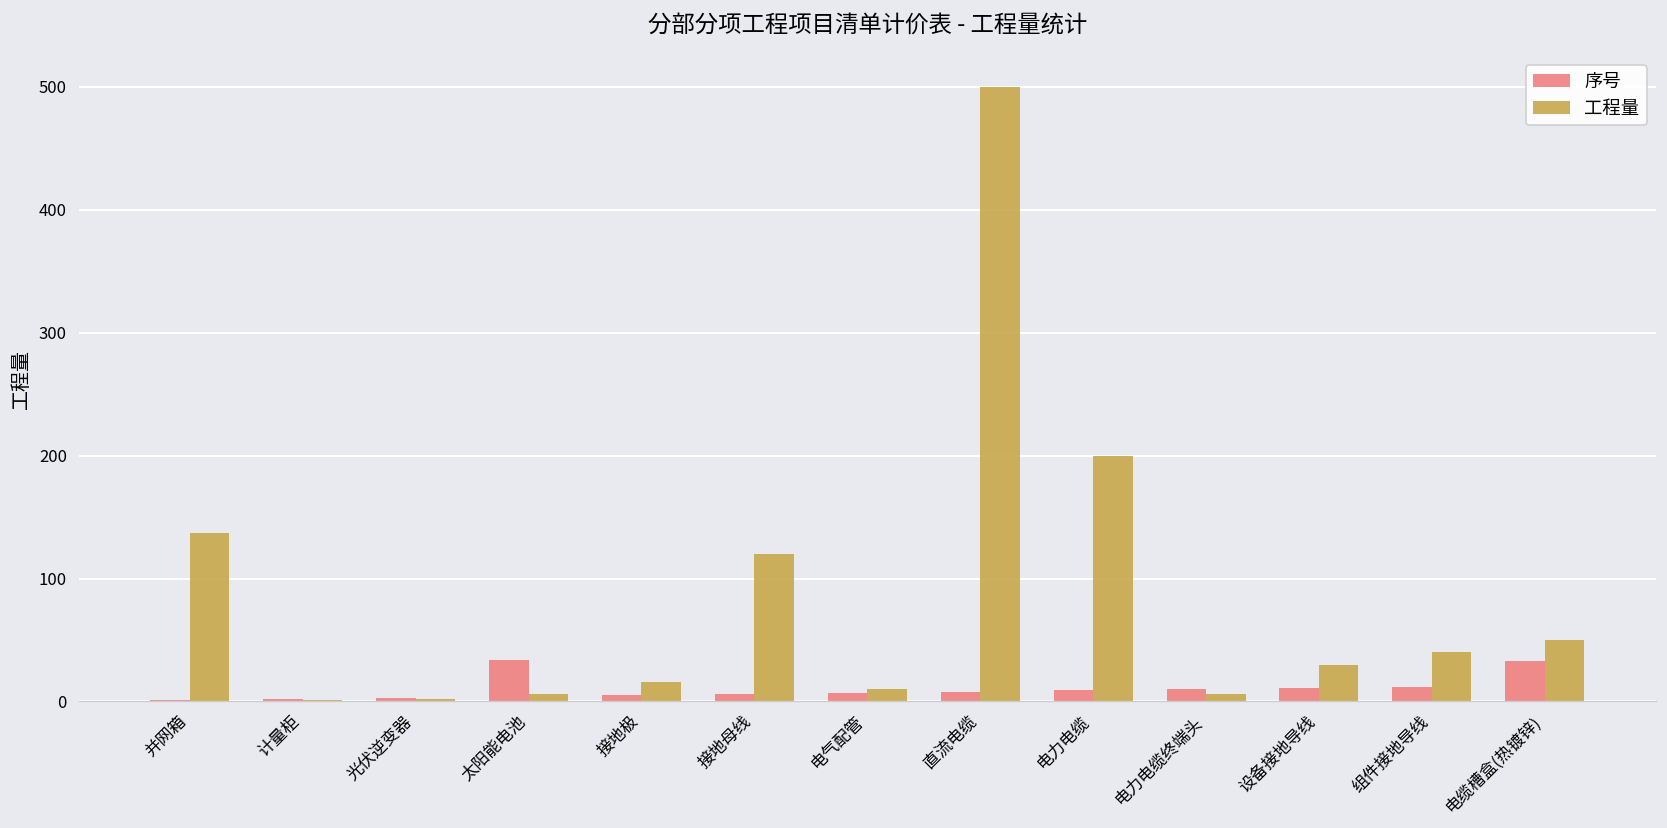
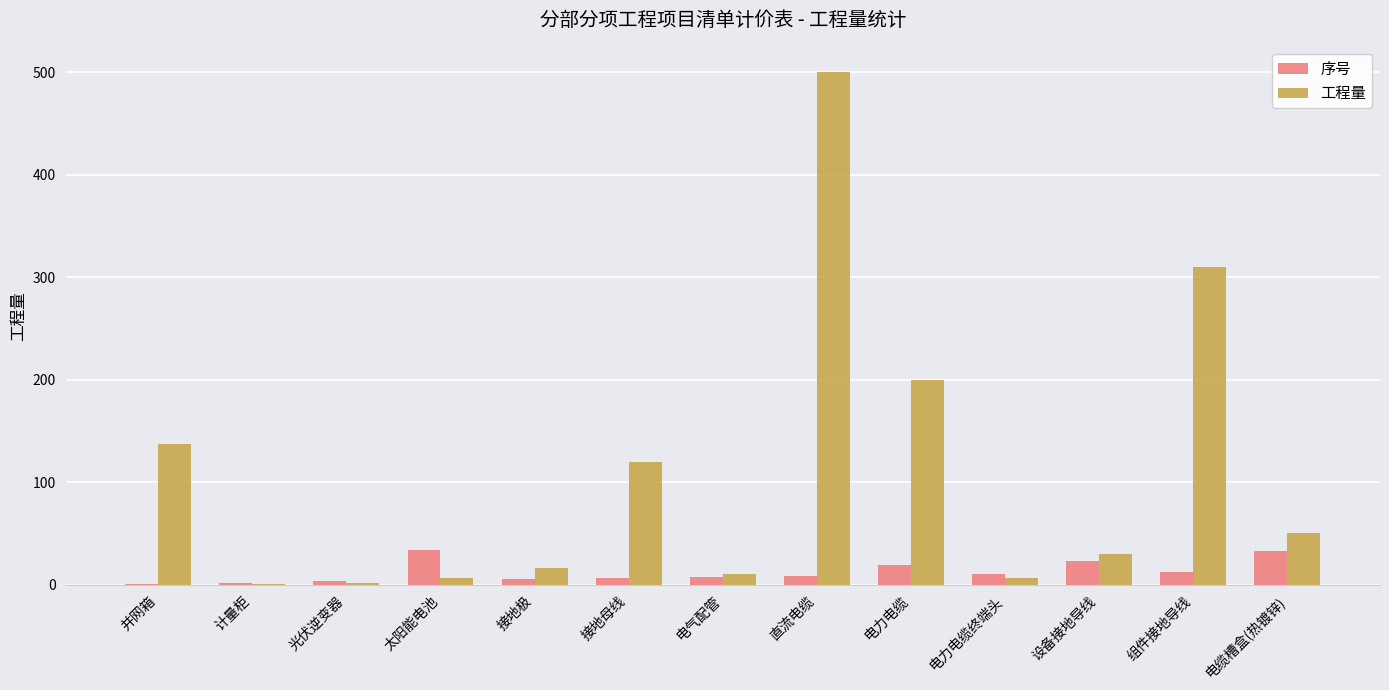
  {
    "序号": {
      "光伏逆变器": 3,
      "太阳能电池": 34,
      "接地极": 5,
      "接地母线": 6,
      "电气配管": 7,
      "直流电缆": 8,
-     "电力电缆": 9,
+     "电力电缆": 19,
      "电力电缆终端头": 10,
-     "设备接地导线": 11,
+     "设备接地导线": 23,
      "组件接地导线": 12,
      "电缆槽盒(热镀锌)": 33
    },
    "工程量": {
      "并网箱": 137,
      "太阳能电池": 6,
      "接地极": 16,
      "接地母线": 120,
      "电气配管": 10,
      "直流电缆": 500,
      "电力电缆": 200,
      "电力电缆终端头": 6,
      "设备接地导线": 30,
-     "组件接地导线": 40,
+     "组件接地导线": 310,
      "电缆槽盒(热镀锌)": 50
    }
  }
